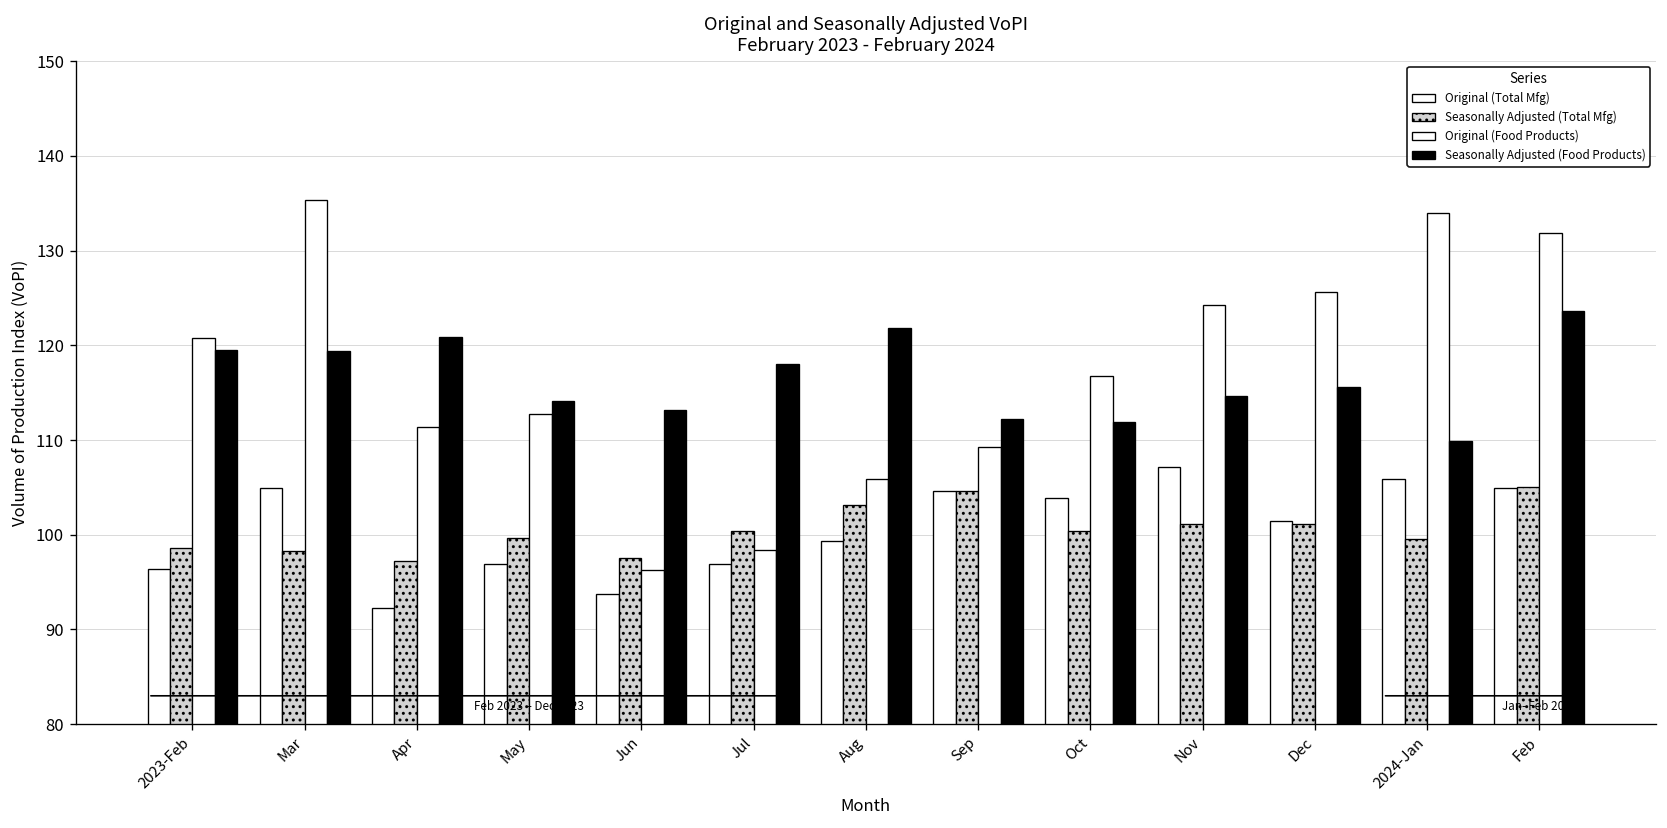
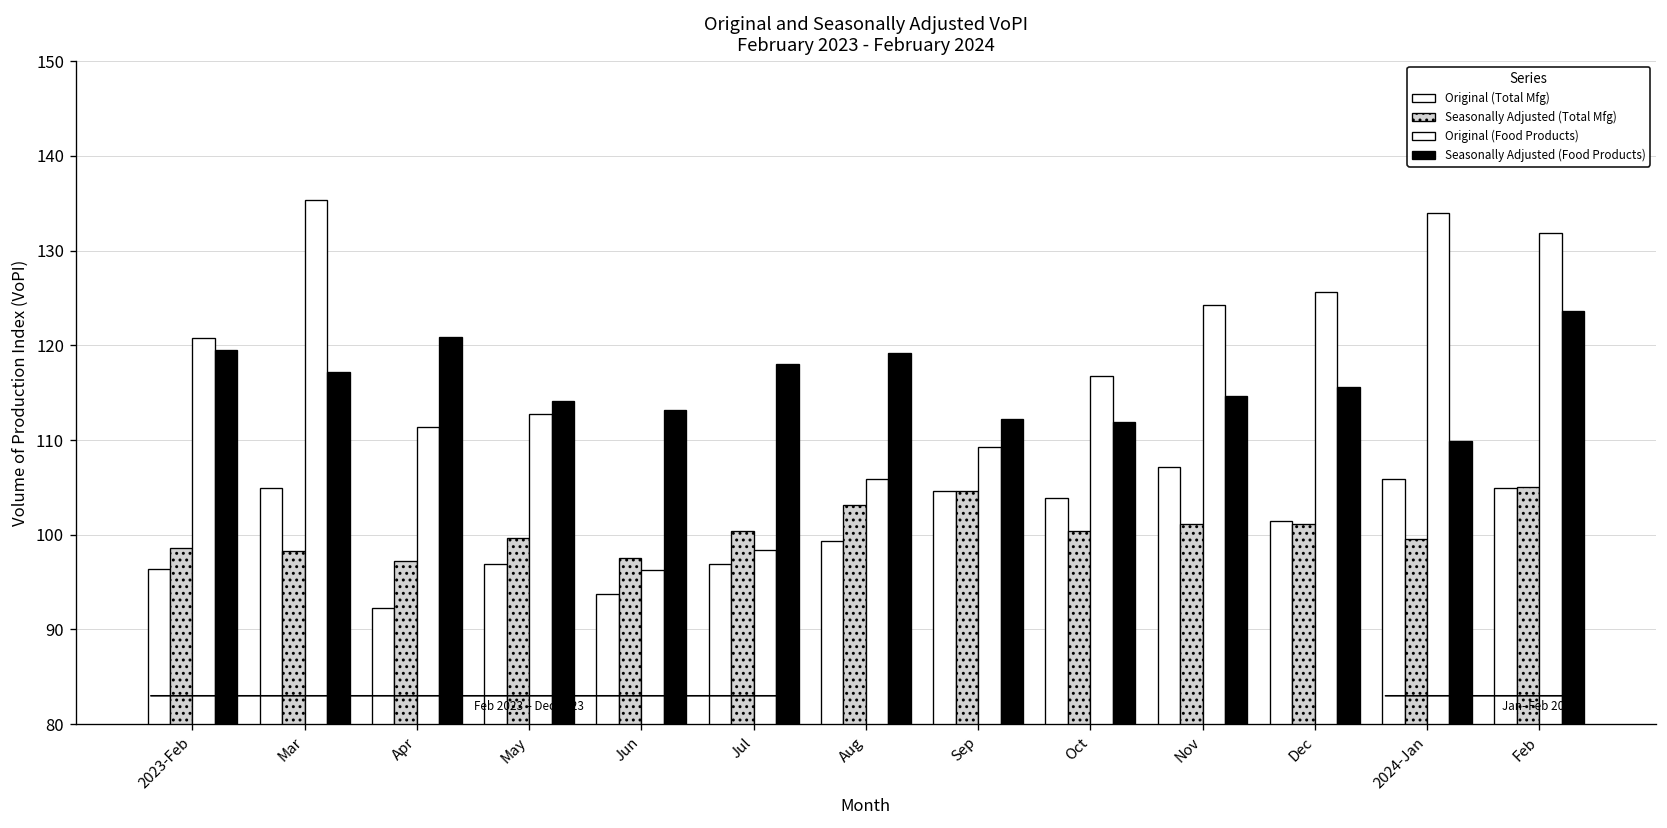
  {
    "Seasonally Adjusted (Total Mfg)": {
      "2023-Feb": 99,
      "Mar": 98,
      "Apr": 97,
      "Jun": 98,
      "Jul": 100,
      "Aug": 103,
      "Sep": 105,
      "Oct": 100,
      "Nov": 101,
      "Dec": 101,
      "2024-Jan": 100
    },
    "Seasonally Adjusted (Food Products)": {
      "2023-Feb": 119,
-     "Mar": 119,
+     "Mar": 117,
      "Apr": 121,
      "May": 114,
      "Jun": 113,
      "Jul": 118,
-     "Aug": 122,
+     "Aug": 119,
      "Sep": 112,
      "Oct": 112,
      "Nov": 115,
      "Dec": 116,
      "2024-Jan": 110,
      "Feb": 124
    }
  }
